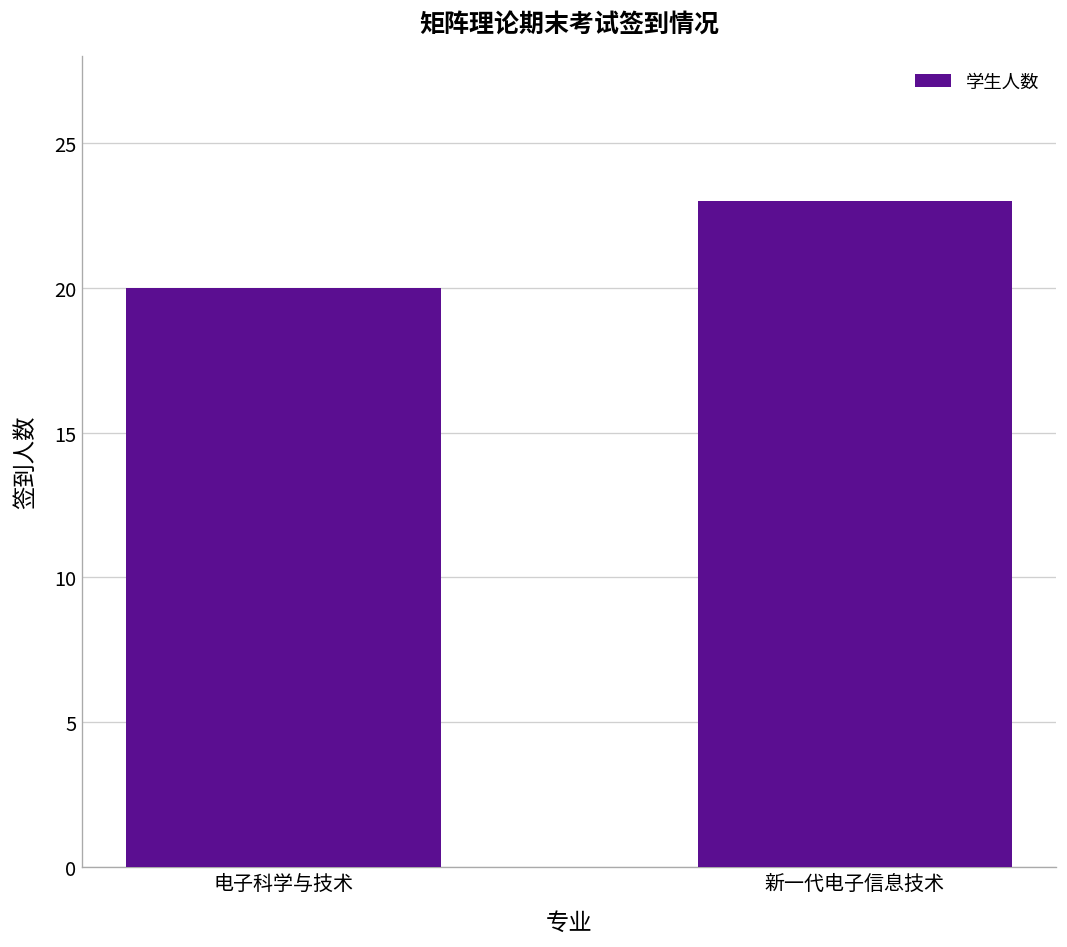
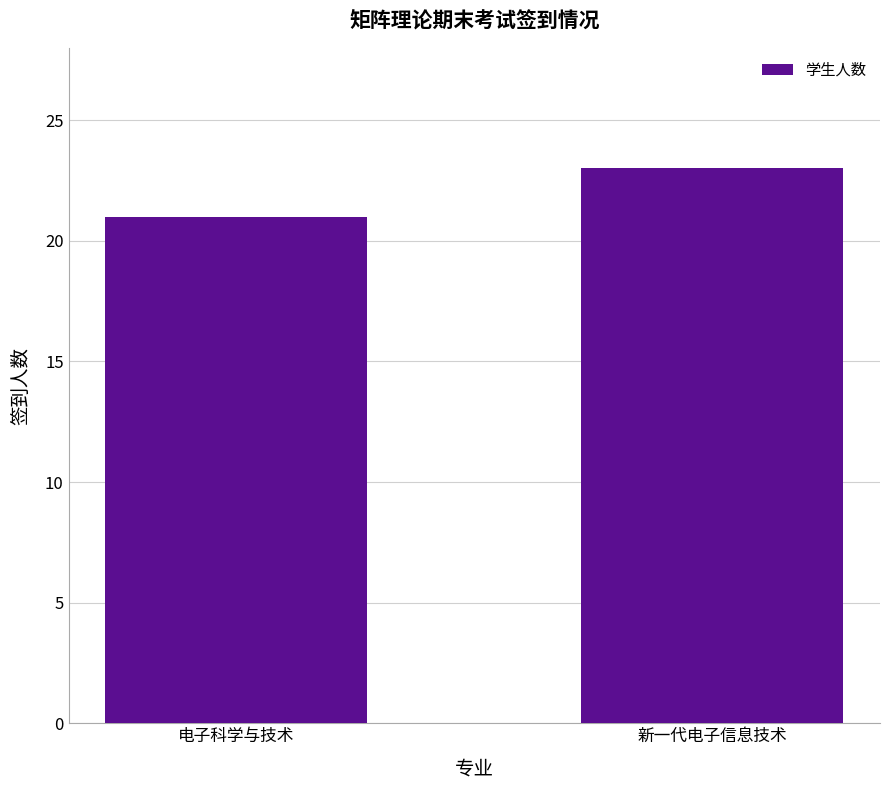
  {
-   "电子科学与技术": 20,
+   "电子科学与技术": 21,
    "新一代电子信息技术": 23
  }
